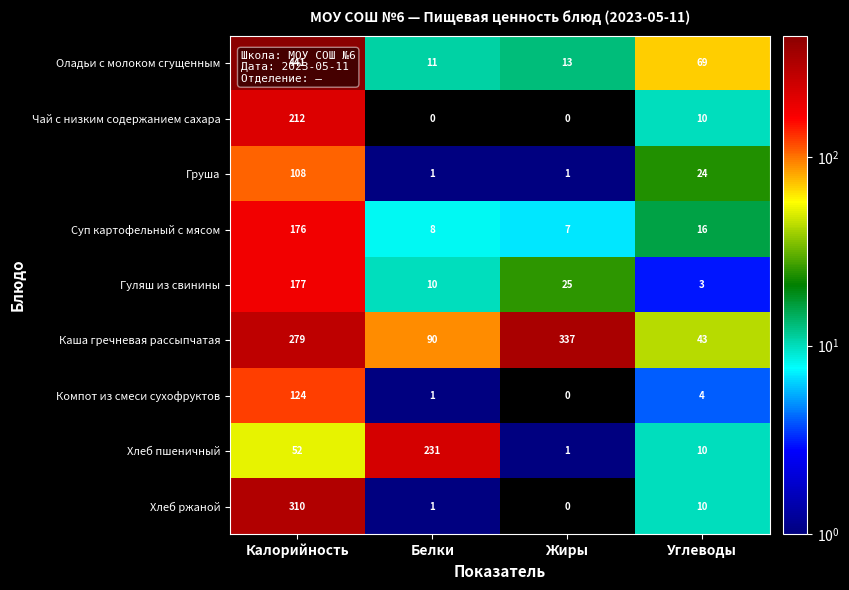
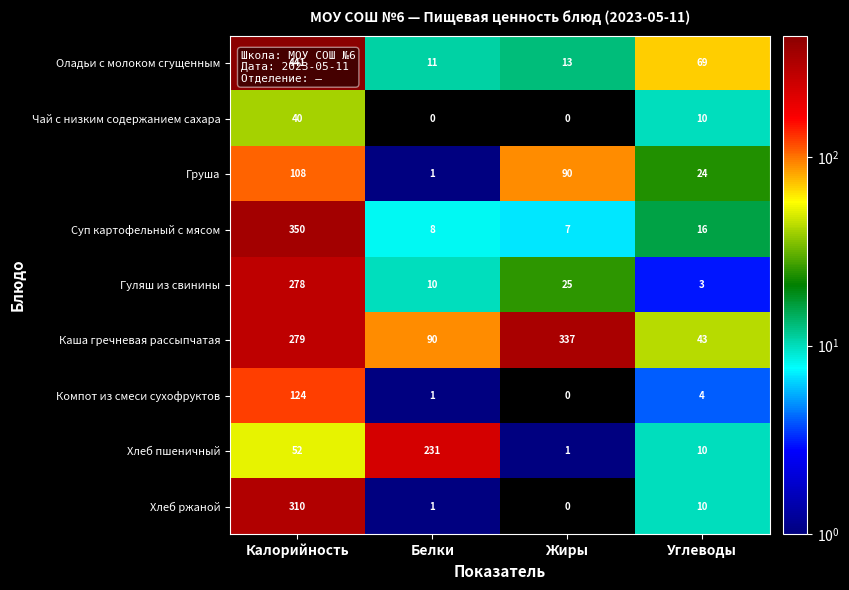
  {
    "Оладьи с молоком сгущенным": {
      "Белки": 11,
      "Жиры": 13,
      "Углеводы": 69
    },
    "Чай с низким содержанием сахара": {
-     "Калорийность": 212,
+     "Калорийность": 40,
      "Белки": 0,
      "Жиры": 0,
      "Углеводы": 10
    },
    "Груша": {
      "Калорийность": 108,
      "Белки": 1,
-     "Жиры": 1,
+     "Жиры": 90,
      "Углеводы": 24
    },
    "Суп картофельный с мясом": {
-     "Калорийность": 176,
+     "Калорийность": 350,
      "Белки": 8,
      "Жиры": 7,
      "Углеводы": 16
    },
    "Гуляш из свинины": {
-     "Калорийность": 177,
+     "Калорийность": 278,
      "Белки": 10,
      "Жиры": 25,
      "Углеводы": 3
    },
    "Каша гречневая рассыпчатая": {
      "Калорийность": 279,
      "Белки": 90,
      "Жиры": 337,
      "Углеводы": 43
    },
    "Компот из смеси сухофруктов": {
      "Калорийность": 124,
      "Белки": 1,
      "Жиры": 0,
      "Углеводы": 4
    },
    "Хлеб пшеничный": {
      "Калорийность": 52,
      "Белки": 231,
      "Жиры": 1,
      "Углеводы": 10
    },
    "Хлеб ржаной": {
      "Калорийность": 310,
      "Белки": 1,
      "Жиры": 0,
      "Углеводы": 10
    }
  }
